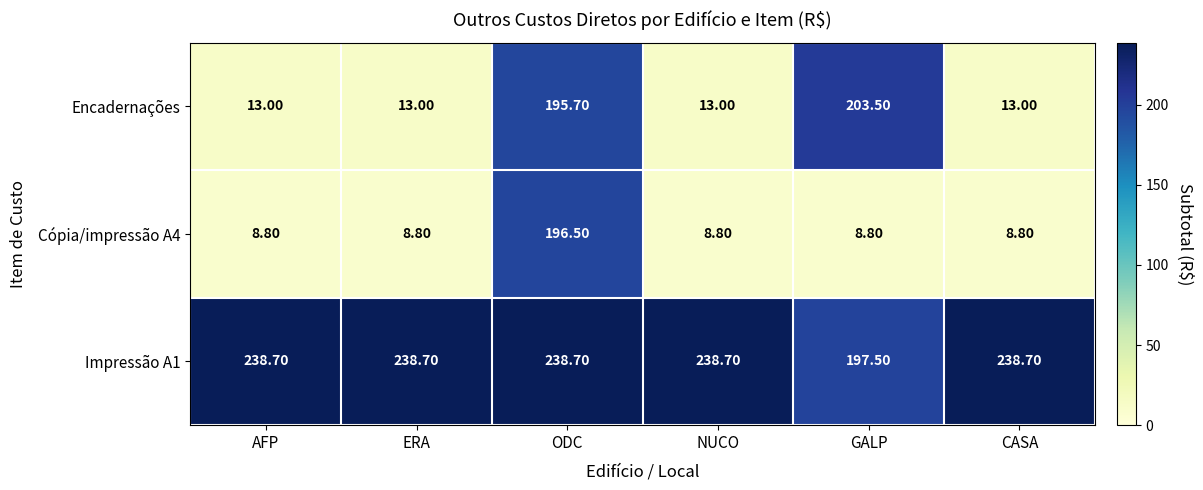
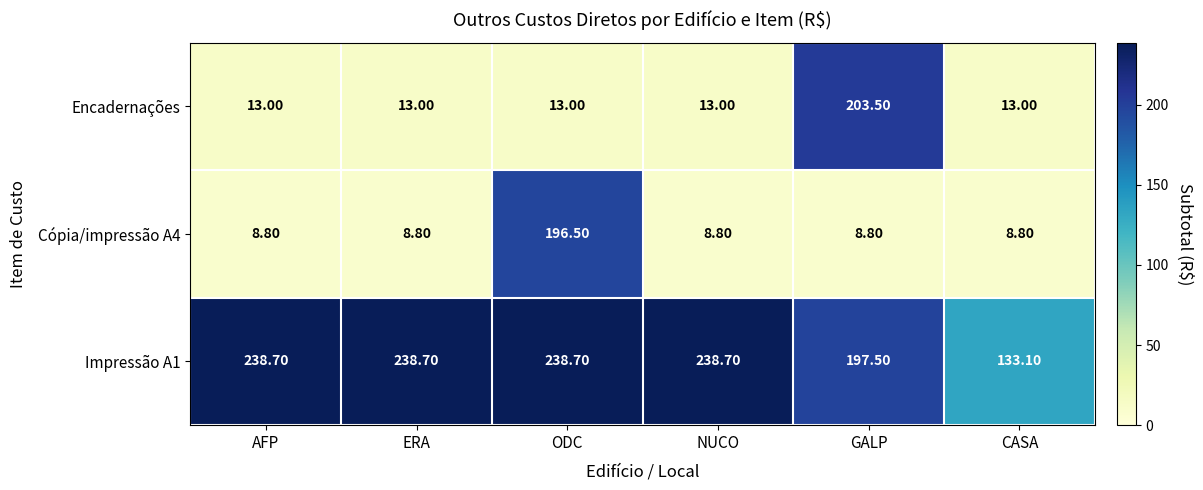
  {
    "Encadernações": {
      "AFP": 13.00,
      "ERA": 13.00,
-     "ODC": 195.70,
+     "ODC": 13.00,
      "NUCO": 13.00,
      "GALP": 203.50,
      "CASA": 13.00
    },
    "Cópia/impressão A4": {
      "AFP": 8.80,
      "ERA": 8.80,
      "ODC": 196.50,
      "NUCO": 8.80,
      "GALP": 8.80,
      "CASA": 8.80
    },
    "Impressão A1": {
      "AFP": 238.70,
      "ERA": 238.70,
      "ODC": 238.70,
      "NUCO": 238.70,
      "GALP": 197.50,
-     "CASA": 238.70
+     "CASA": 133.10
    }
  }
